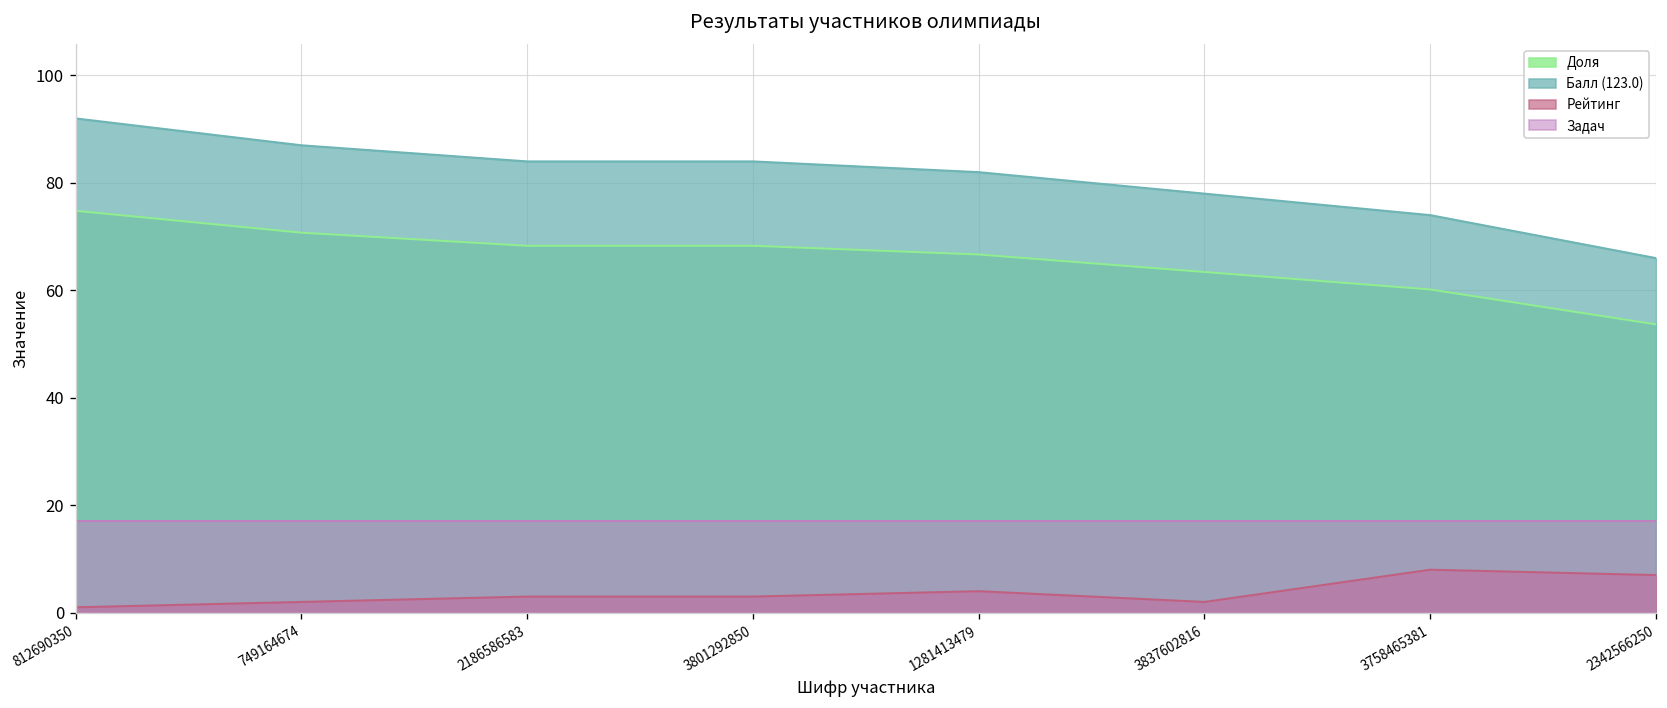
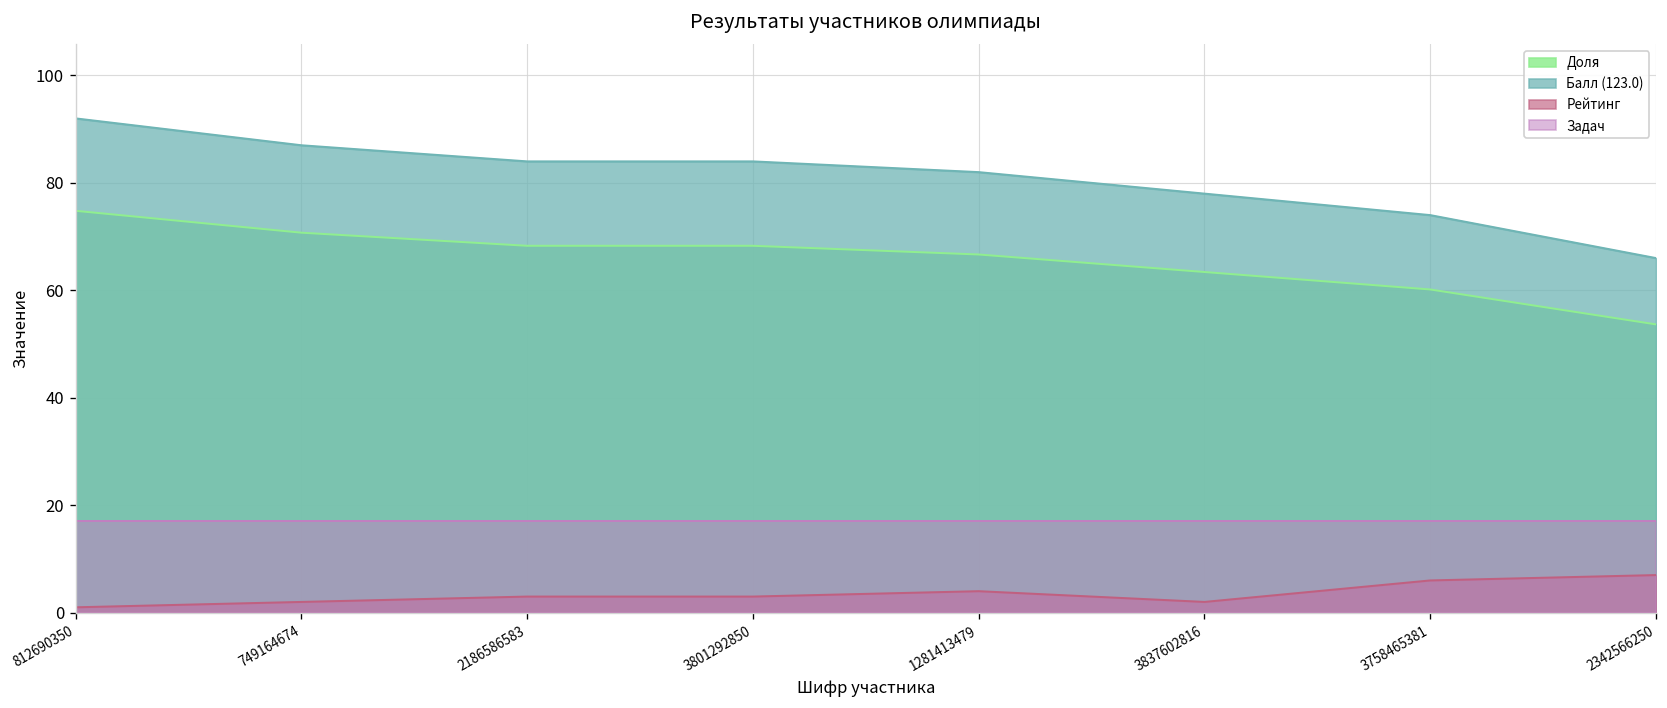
  {
    "Доля": {
      "812690350": 75,
      "749164674": 71,
      "2186586583": 68,
      "3801292850": 68,
      "1281413479": 67,
      "3837602816": 63,
      "3758465381": 60,
      "2342566250": 54
    },
    "Балл (123.0)": {
      "812690350": 92,
      "749164674": 87,
      "2186586583": 84,
      "3801292850": 84,
      "1281413479": 82,
      "3837602816": 78,
      "3758465381": 74,
      "2342566250": 66
    },
    "Рейтинг": {
      "812690350": 1,
      "749164674": 2,
      "2186586583": 3,
      "3801292850": 3,
      "1281413479": 4,
      "3837602816": 2,
-     "3758465381": 8,
+     "3758465381": 6,
      "2342566250": 7
    },
    "Задач": {
      "812690350": 17,
      "749164674": 17,
      "2186586583": 17,
      "3801292850": 17,
      "1281413479": 17,
      "3837602816": 17,
      "3758465381": 17,
      "2342566250": 17
    }
  }
